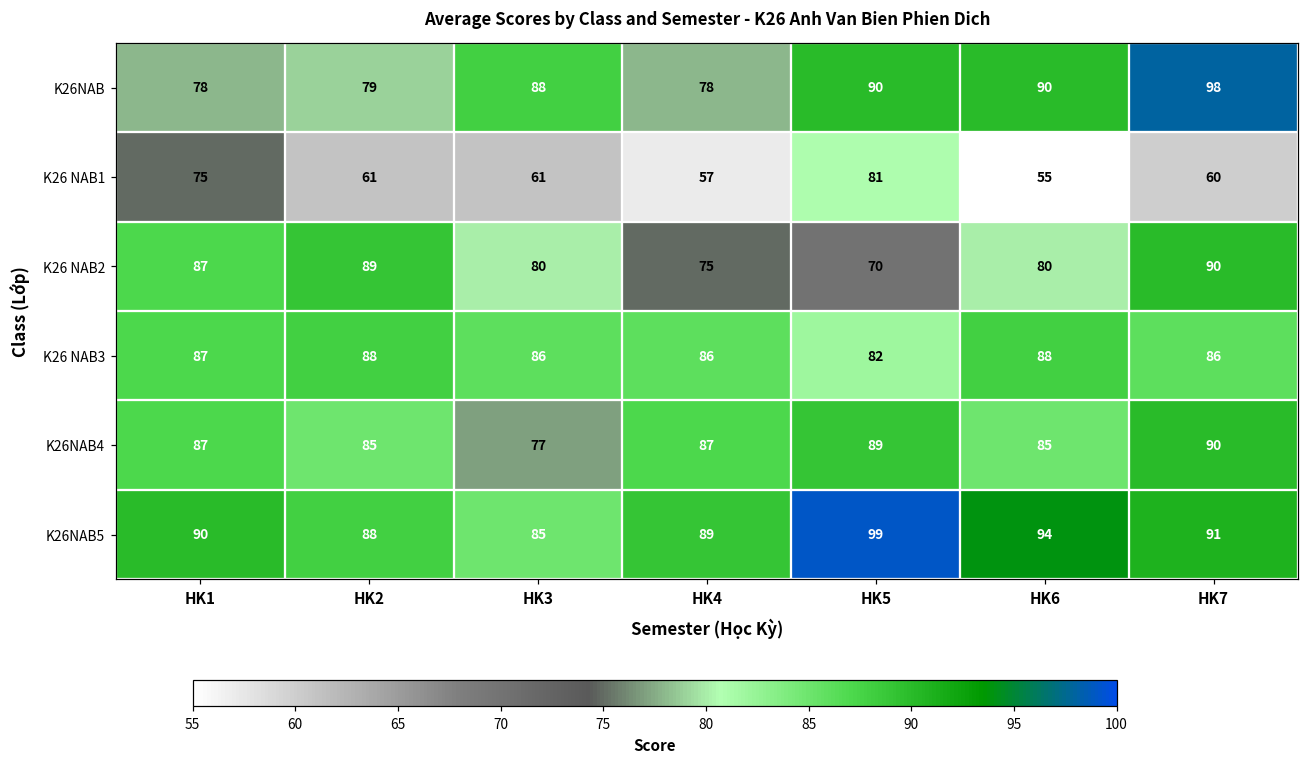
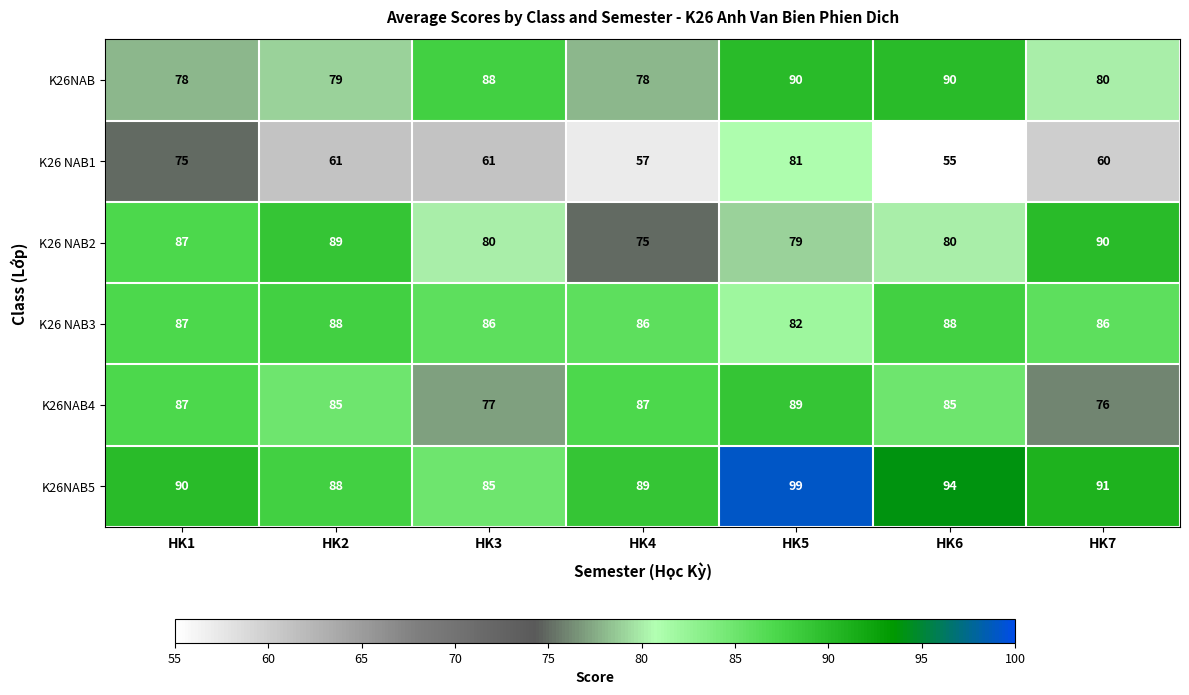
  {
    "K26NAB": {
      "HK1": 78,
      "HK2": 79,
      "HK3": 88,
      "HK4": 78,
      "HK5": 90,
      "HK6": 90,
-     "HK7": 98
+     "HK7": 80
    },
    "K26 NAB1": {
      "HK1": 75,
      "HK2": 61,
      "HK3": 61,
      "HK4": 57,
      "HK5": 81,
      "HK6": 55,
      "HK7": 60
    },
    "K26 NAB2": {
      "HK1": 87,
      "HK2": 89,
      "HK3": 80,
      "HK4": 75,
-     "HK5": 70,
+     "HK5": 79,
      "HK6": 80,
      "HK7": 90
    },
    "K26 NAB3": {
      "HK1": 87,
      "HK2": 88,
      "HK3": 86,
      "HK4": 86,
      "HK5": 82,
      "HK6": 88,
      "HK7": 86
    },
    "K26NAB4": {
      "HK1": 87,
      "HK2": 85,
      "HK3": 77,
      "HK4": 87,
      "HK5": 89,
      "HK6": 85,
-     "HK7": 90
+     "HK7": 76
    },
    "K26NAB5": {
      "HK1": 90,
      "HK2": 88,
      "HK3": 85,
      "HK4": 89,
      "HK5": 99,
      "HK6": 94,
      "HK7": 91
    }
  }
